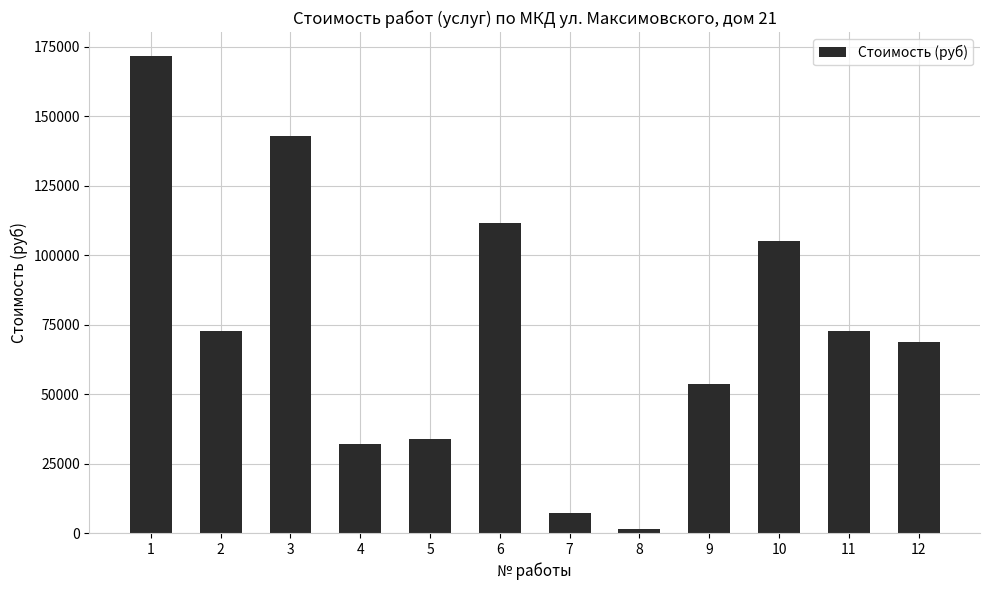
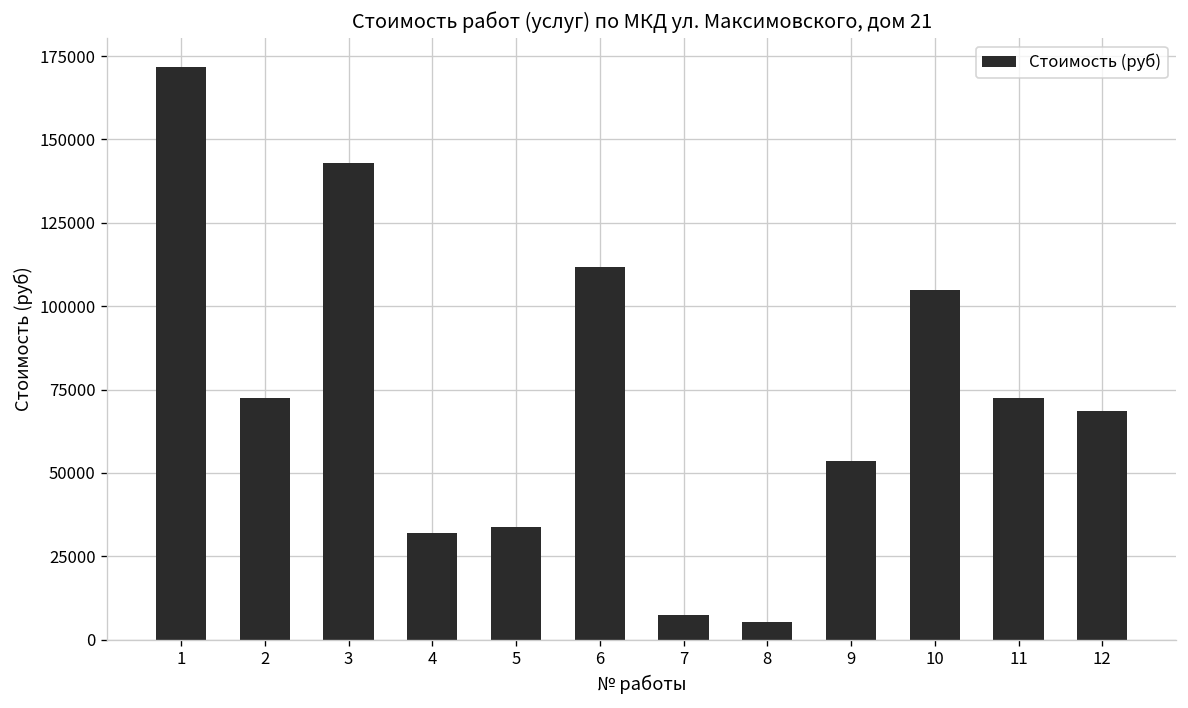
  {
    "1": 172000,
    "2": 73000,
    "3": 143000,
    "4": 32000,
    "5": 34000,
    "6": 112000,
    "7": 7000,
-   "8": 2000,
+   "8": 5000,
    "9": 54000,
    "10": 105000,
    "11": 73000,
    "12": 69000
  }
